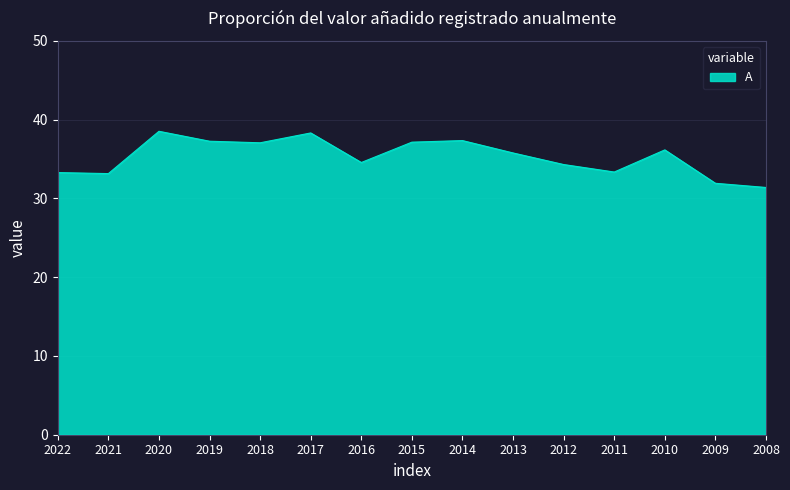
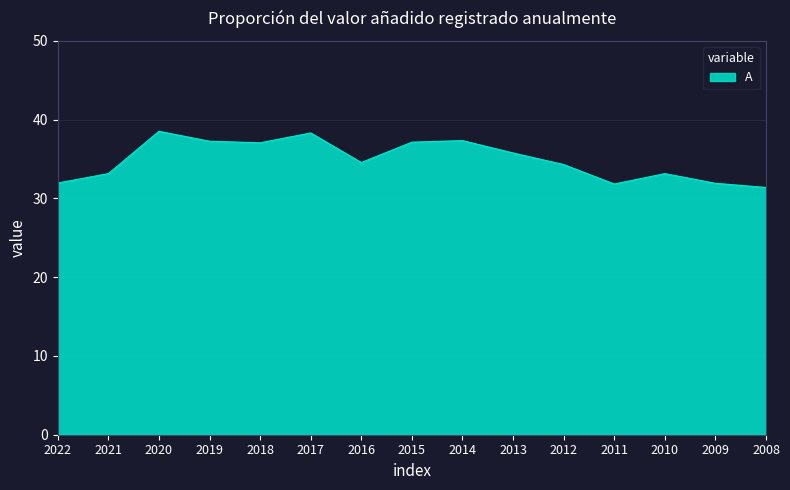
  {
-   "2022": 33,
+   "2022": 32,
    "2021": 33,
    "2020": 39,
    "2019": 37,
    "2018": 37,
    "2017": 38,
    "2016": 35,
    "2015": 37,
    "2014": 37,
    "2013": 36,
    "2012": 34,
-   "2011": 33,
-   "2010": 36,
+   "2011": 32,
+   "2010": 33,
    "2009": 32,
    "2008": 31
  }
